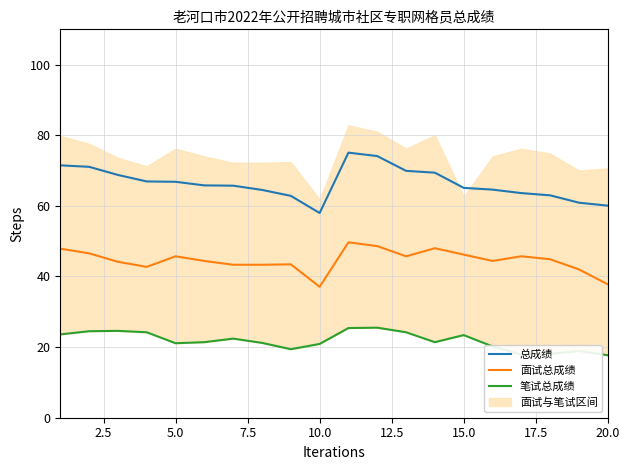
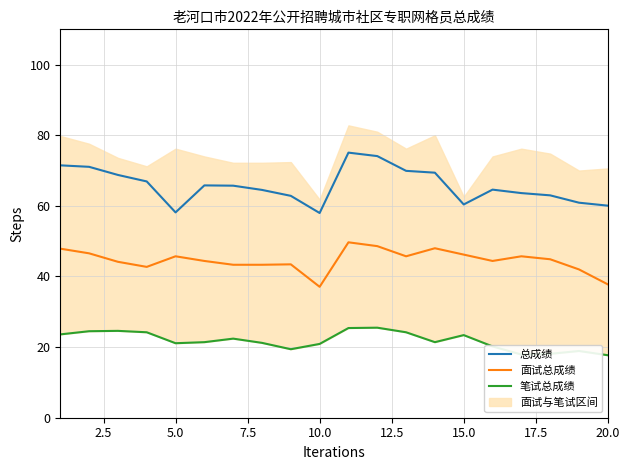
  {
    "总成绩": {
-     "5.0": 67,
+     "5.0": 58,
      "10.0": 58,
-     "15.0": 65,
+     "15.0": 60,
      "20.0": 60
    },
    "面试总成绩": {
      "5.0": 46,
      "10.0": 37,
      "15.0": 46,
      "20.0": 38
    },
    "笔试总成绩": {
      "5.0": 21,
      "10.0": 21,
      "15.0": 23,
      "20.0": 18
    }
  }
